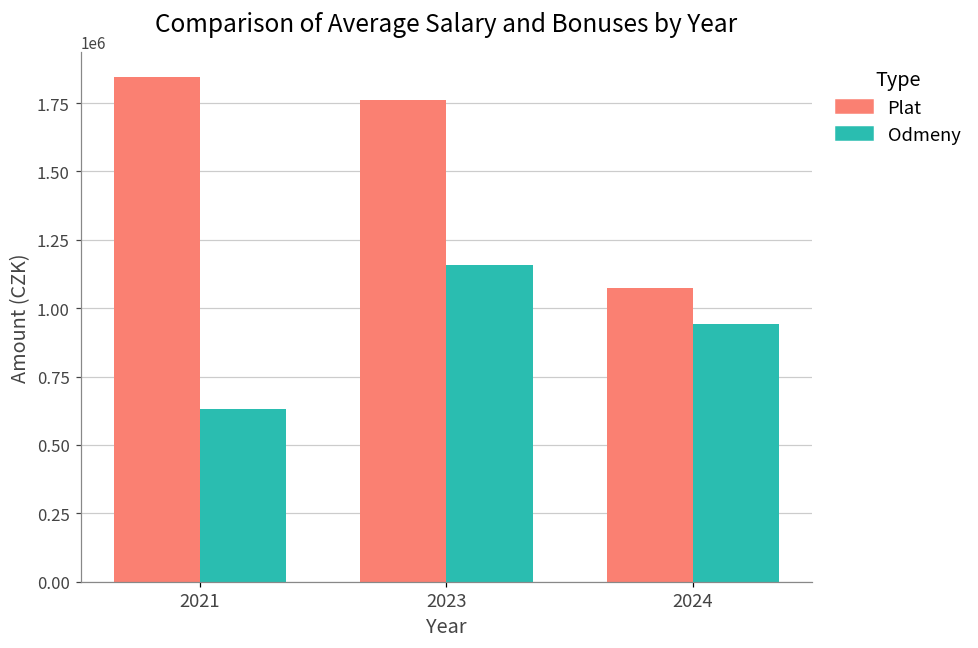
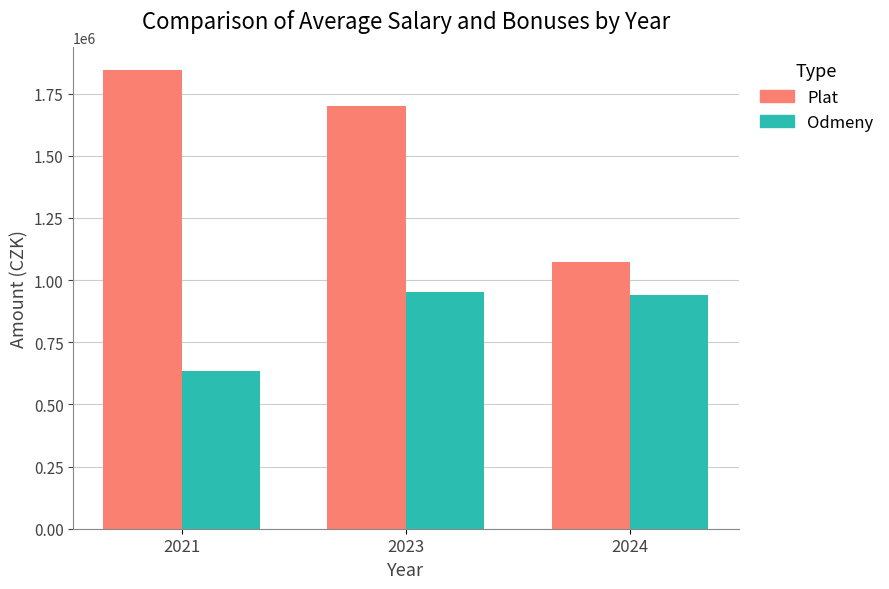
  {
    "Plat": {
      "2021": 1840000,
-     "2023": 1760000,
+     "2023": 1700000,
      "2024": 1070000
    },
    "Odmeny": {
      "2021": 630000,
-     "2023": 1160000,
+     "2023": 950000,
      "2024": 940000
    }
  }
